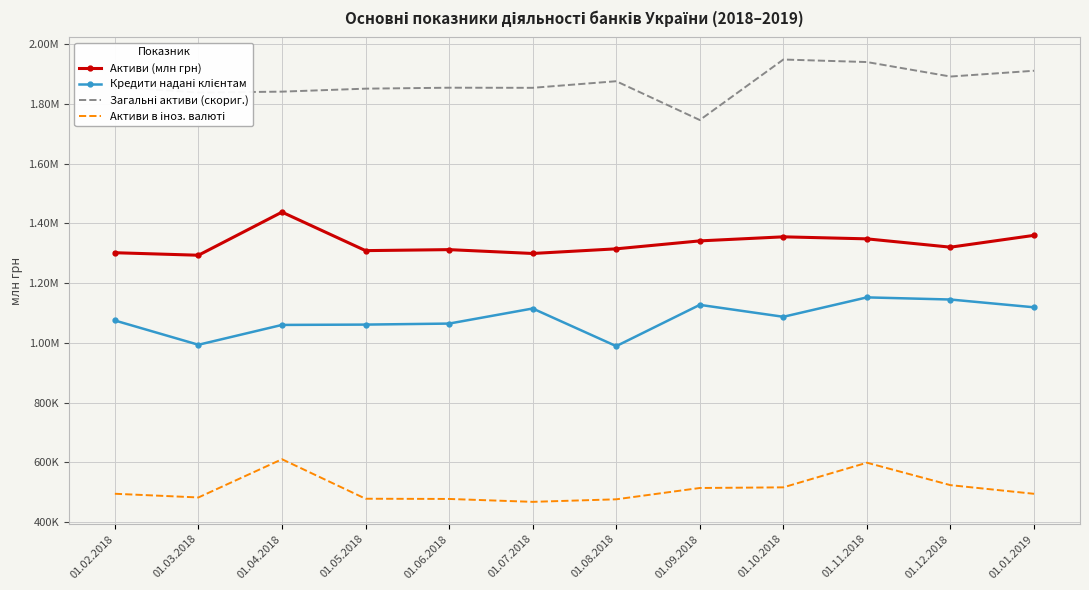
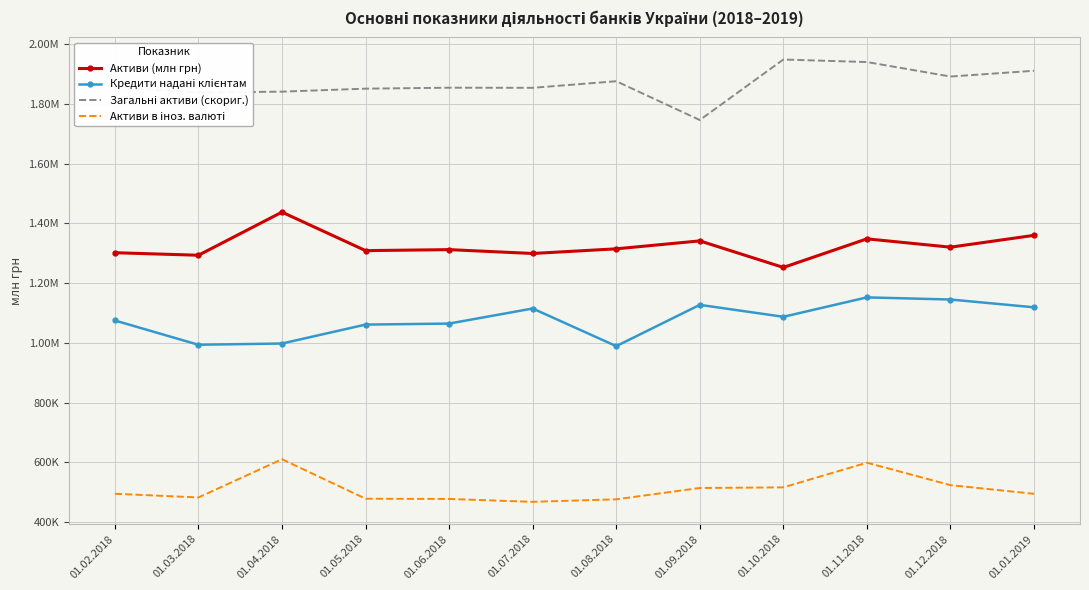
  {
    "Активи (млн грн)": {
      "01.02.2018": 1300000,
      "01.03.2018": 1290000,
      "01.04.2018": 1440000,
      "01.05.2018": 1310000,
      "01.06.2018": 1310000,
      "01.07.2018": 1300000,
      "01.08.2018": 1310000,
      "01.09.2018": 1340000,
-     "01.10.2018": 1350000,
+     "01.10.2018": 1250000,
      "01.11.2018": 1350000,
      "01.12.2018": 1320000,
      "01.01.2019": 1360000
    },
    "Кредити надані клієнтам": {
      "01.02.2018": 1070000,
      "01.03.2018": 990000,
-     "01.04.2018": 1060000,
+     "01.04.2018": 1000000,
      "01.05.2018": 1060000,
      "01.06.2018": 1060000,
      "01.07.2018": 1110000,
      "01.08.2018": 990000,
      "01.09.2018": 1130000,
      "01.10.2018": 1090000,
      "01.11.2018": 1150000,
      "01.12.2018": 1140000,
      "01.01.2019": 1120000
    },
    "Загальні активи (скориг.)": {
      "01.04.2018": 1840000,
      "01.05.2018": 1850000,
      "01.06.2018": 1850000,
      "01.07.2018": 1850000,
      "01.08.2018": 1880000,
      "01.09.2018": 1750000,
      "01.10.2018": 1950000,
      "01.11.2018": 1940000,
      "01.12.2018": 1890000,
      "01.01.2019": 1910000
    },
    "Активи в іноз. валюті": {
      "01.02.2018": 490000,
      "01.03.2018": 480000,
      "01.04.2018": 610000,
      "01.05.2018": 480000,
      "01.06.2018": 480000,
      "01.07.2018": 470000,
      "01.08.2018": 480000,
      "01.09.2018": 510000,
      "01.10.2018": 520000,
      "01.11.2018": 600000,
      "01.12.2018": 520000,
      "01.01.2019": 490000
    }
  }
